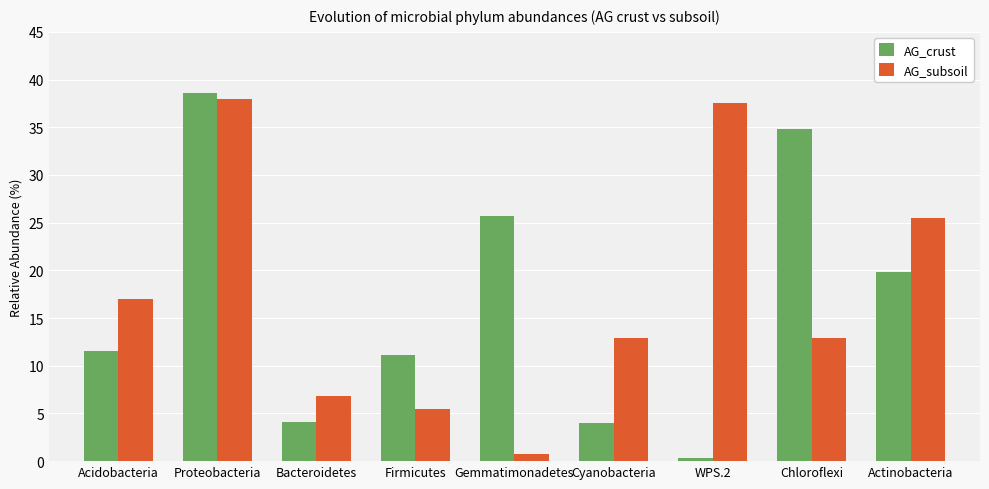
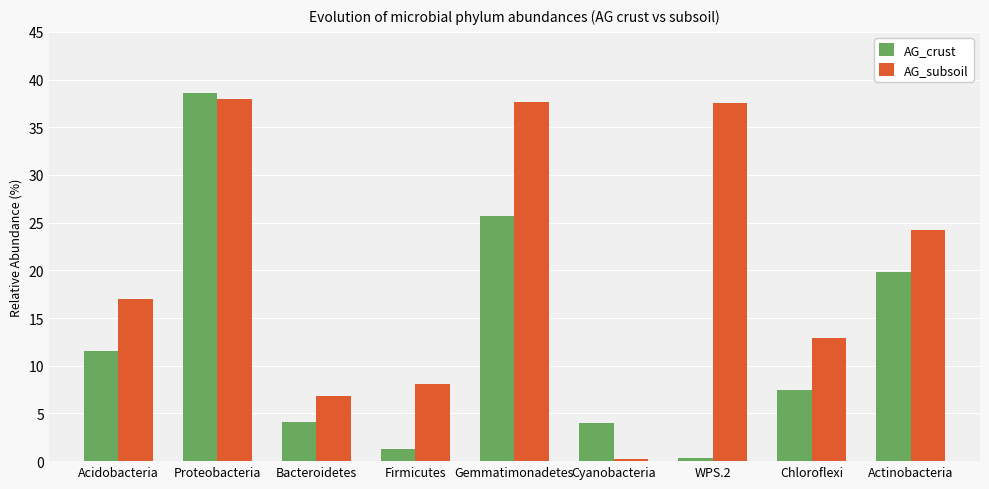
  {
    "AG_crust": {
      "Acidobacteria": 12,
      "Proteobacteria": 39,
      "Bacteroidetes": 4,
-     "Firmicutes": 11,
+     "Firmicutes": 1,
      "Gemmatimonadetes": 26,
      "Cyanobacteria": 4,
      "WPS.2": 0,
-     "Chloroflexi": 35,
+     "Chloroflexi": 7,
      "Actinobacteria": 20
    },
    "AG_subsoil": {
      "Acidobacteria": 17,
      "Proteobacteria": 38,
      "Bacteroidetes": 7,
-     "Firmicutes": 5,
-     "Gemmatimonadetes": 1,
-     "Cyanobacteria": 13,
+     "Firmicutes": 8,
+     "Gemmatimonadetes": 38,
+     "Cyanobacteria": 0,
      "WPS.2": 38,
      "Chloroflexi": 13,
-     "Actinobacteria": 25
+     "Actinobacteria": 24
    }
  }
